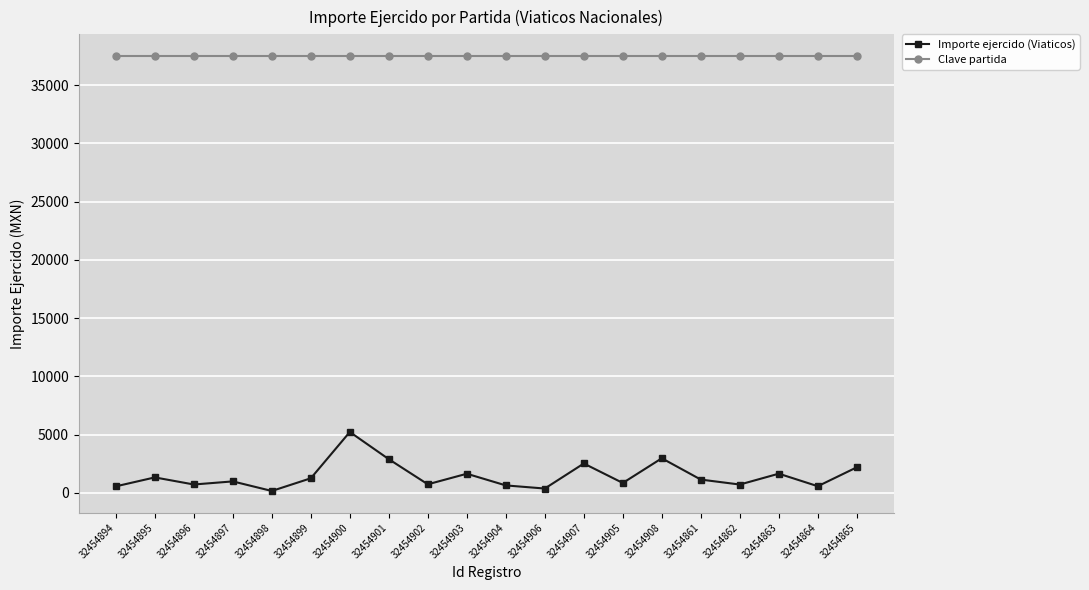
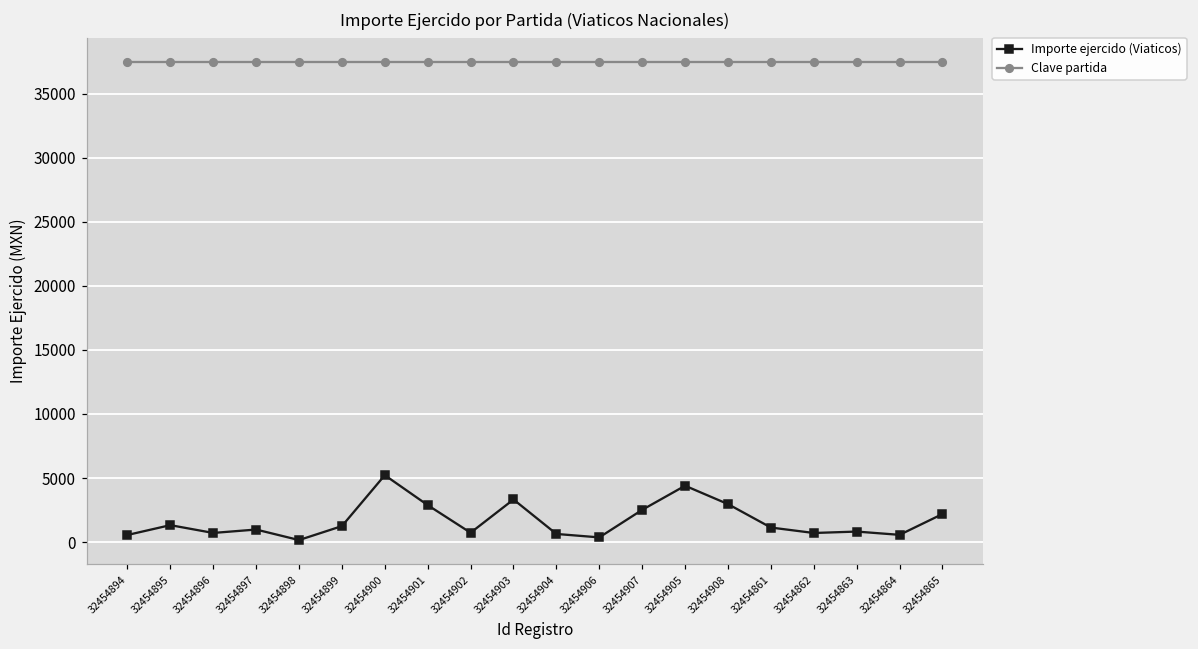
  {
    "Importe ejercido (Viaticos)": {
      "32454894": 600,
      "32454895": 1300,
      "32454896": 700,
      "32454897": 1000,
      "32454898": 200,
      "32454899": 1200,
      "32454900": 5200,
      "32454901": 2900,
      "32454902": 700,
-     "32454903": 1600,
+     "32454903": 3300,
      "32454904": 600,
      "32454906": 400,
      "32454907": 2500,
-     "32454905": 800,
+     "32454905": 4400,
      "32454908": 3000,
      "32454861": 1100,
      "32454862": 700,
-     "32454863": 1600,
+     "32454863": 800,
      "32454864": 600,
      "32454865": 2200
    },
    "Clave partida": {
      "32454894": 37500,
      "32454895": 37500,
      "32454896": 37500,
      "32454897": 37500,
      "32454898": 37500,
      "32454899": 37500,
      "32454900": 37500,
      "32454901": 37500,
      "32454902": 37500,
      "32454903": 37500,
      "32454904": 37500,
      "32454906": 37500,
      "32454907": 37500,
      "32454905": 37500,
      "32454908": 37500,
      "32454861": 37500,
      "32454862": 37500,
      "32454863": 37500,
      "32454864": 37500,
      "32454865": 37500
    }
  }
